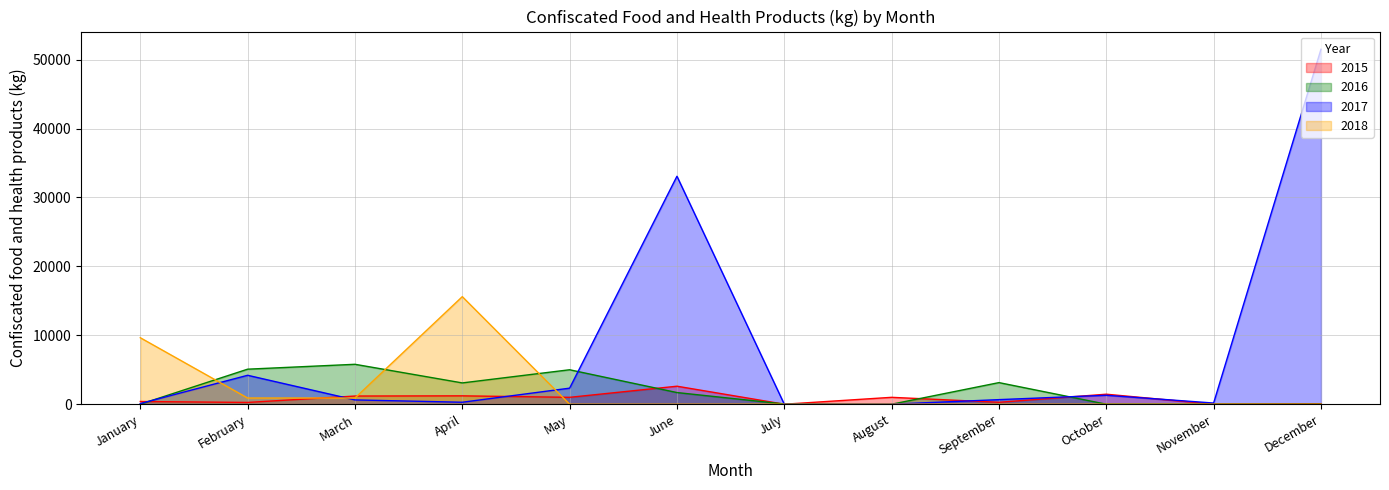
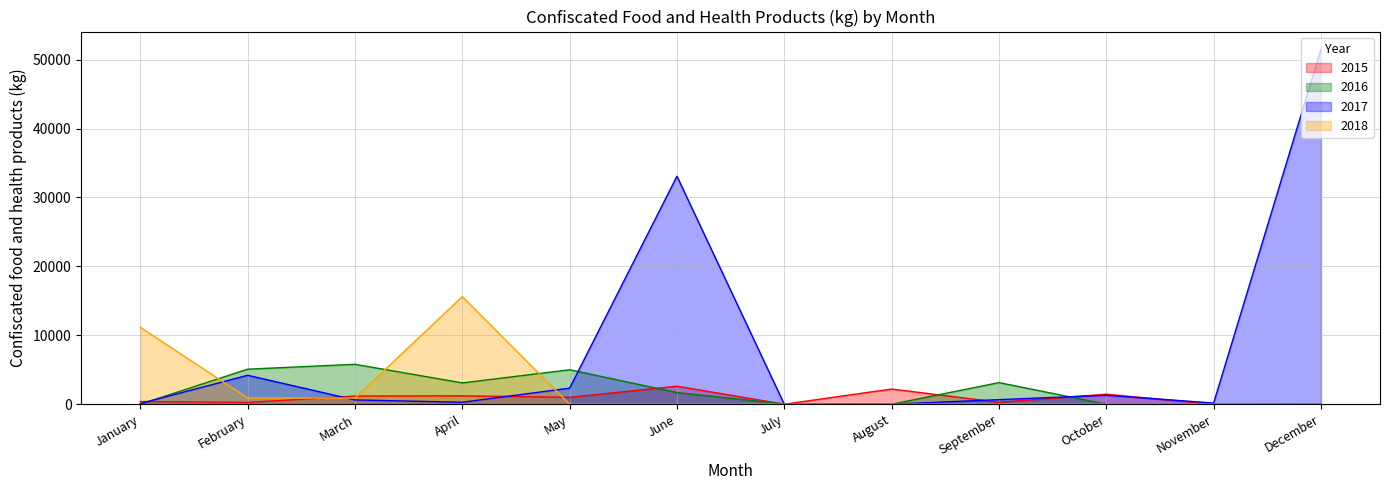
  {
    "2015": {
      "February": 0,
      "April": 1000,
      "May": 1000,
      "June": 3000,
-     "August": 1000
+     "August": 2000
    },
    "2016": {
      "February": 5000,
      "March": 6000,
      "April": 3000,
      "May": 5000,
      "June": 2000,
      "September": 3000
    },
    "2017": {
      "February": 4000,
      "April": 0,
      "May": 2000,
      "June": 33000,
      "September": 1000
    },
    "2018": {
-     "January": 10000,
+     "January": 11000,
      "February": 1000,
      "April": 16000,
      "May": 0,
      "June": 0
    }
  }
